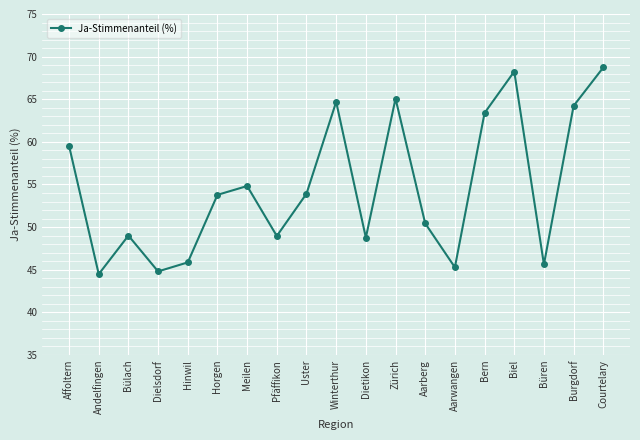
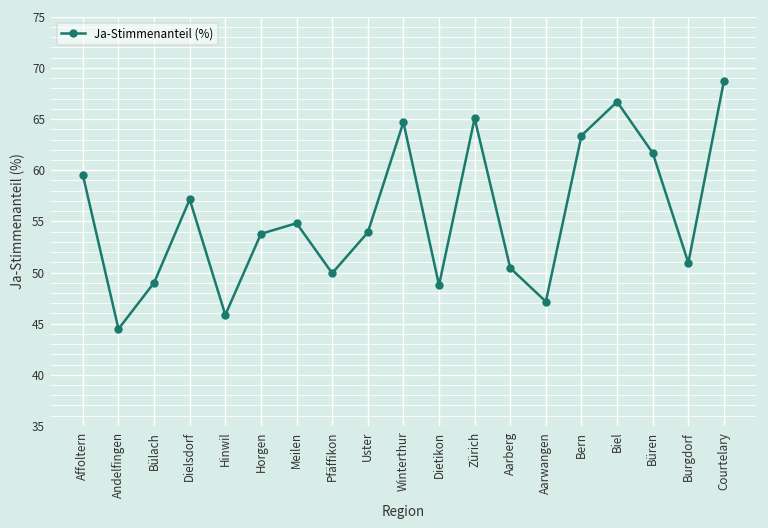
  {
    "Affoltern": 60,
    "Andelfingen": 44,
    "Bülach": 49,
-   "Dielsdorf": 45,
+   "Dielsdorf": 57,
    "Hinwil": 46,
    "Horgen": 54,
    "Meilen": 55,
-   "Pfäffikon": 49,
+   "Pfäffikon": 50,
    "Uster": 54,
    "Winterthur": 65,
    "Dietikon": 49,
    "Zürich": 65,
    "Aarberg": 50,
-   "Aarwangen": 45,
+   "Aarwangen": 47,
    "Bern": 63,
-   "Biel": 68,
-   "Büren": 46,
-   "Burgdorf": 64,
+   "Biel": 67,
+   "Büren": 62,
+   "Burgdorf": 51,
    "Courtelary": 69
  }
